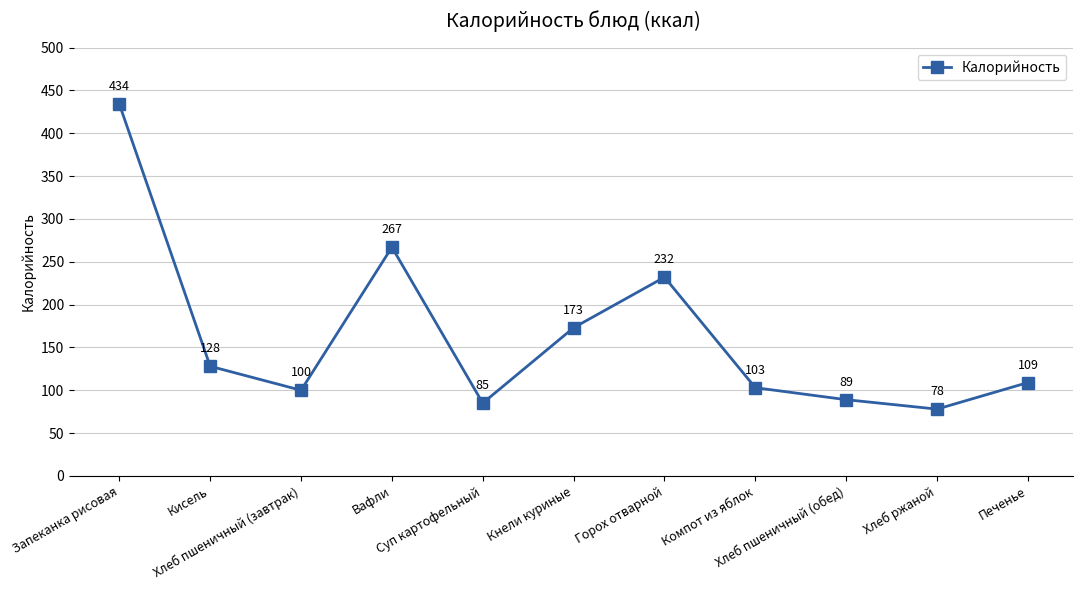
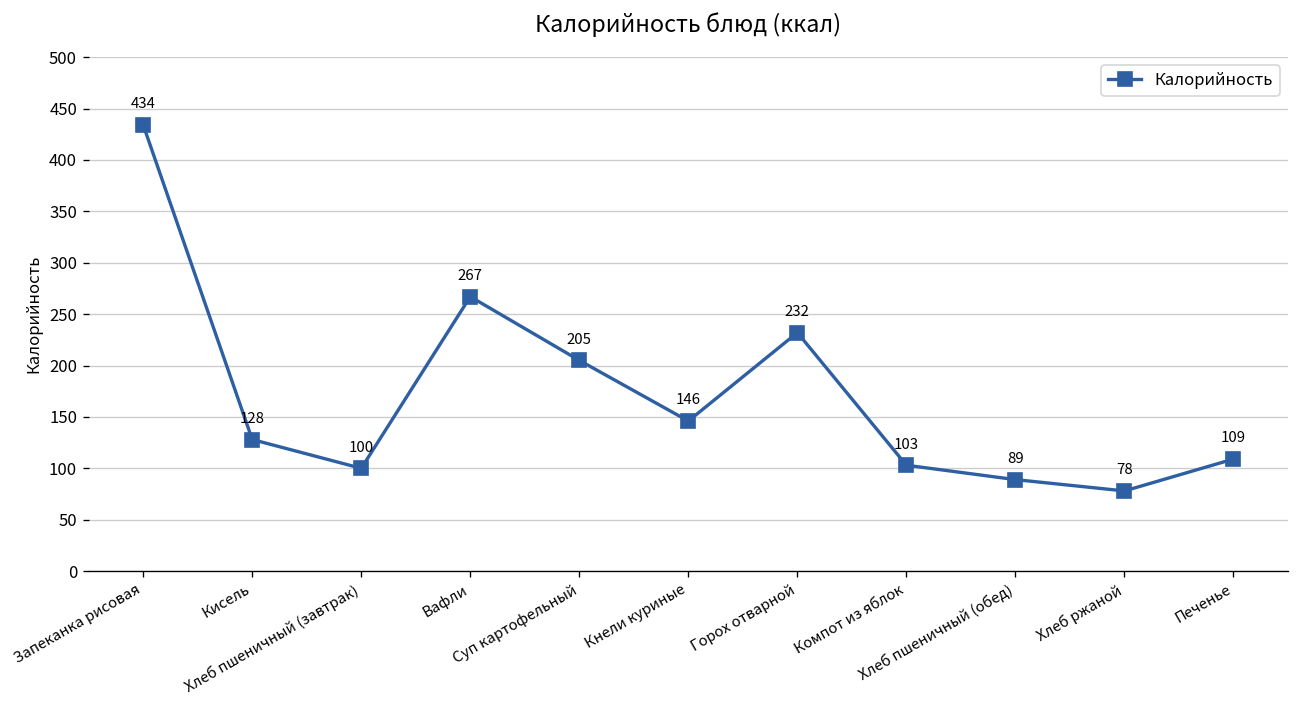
  {
    "Запеканка рисовая": 434,
    "Кисель": 128,
    "Хлеб пшеничный (завтрак)": 100,
    "Вафли": 267,
-   "Суп картофельный": 85,
-   "Кнели куриные": 173,
+   "Суп картофельный": 205,
+   "Кнели куриные": 146,
    "Горох отварной": 232,
    "Компот из яблок": 103,
    "Хлеб пшеничный (обед)": 89,
    "Хлеб ржаной": 78,
    "Печенье": 109
  }
